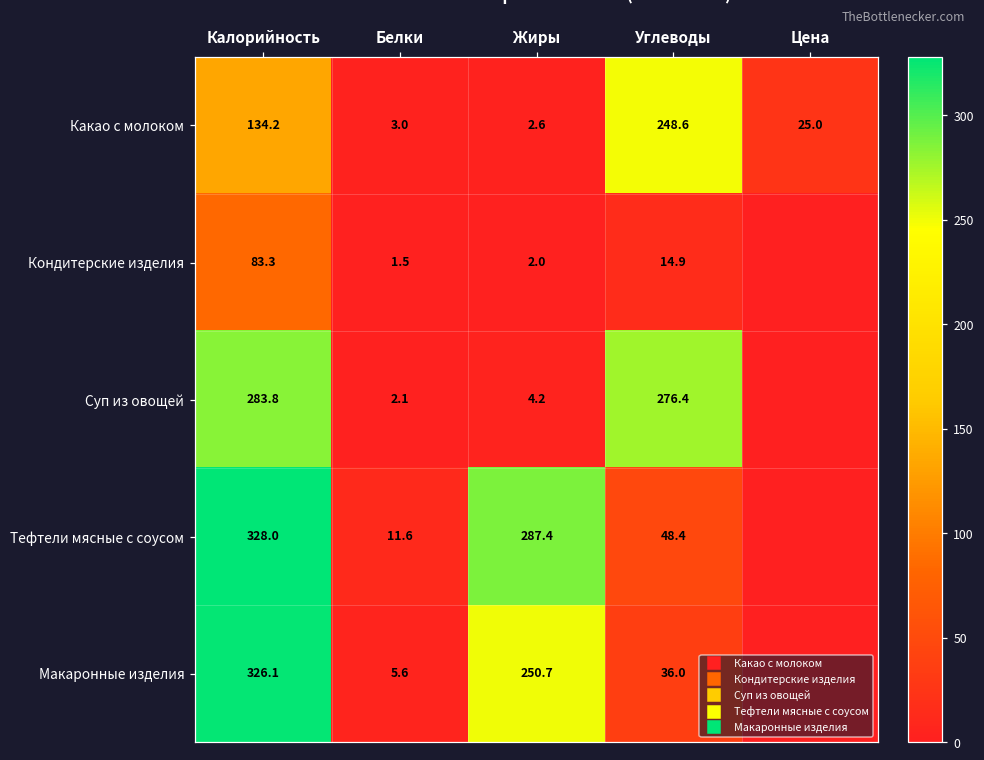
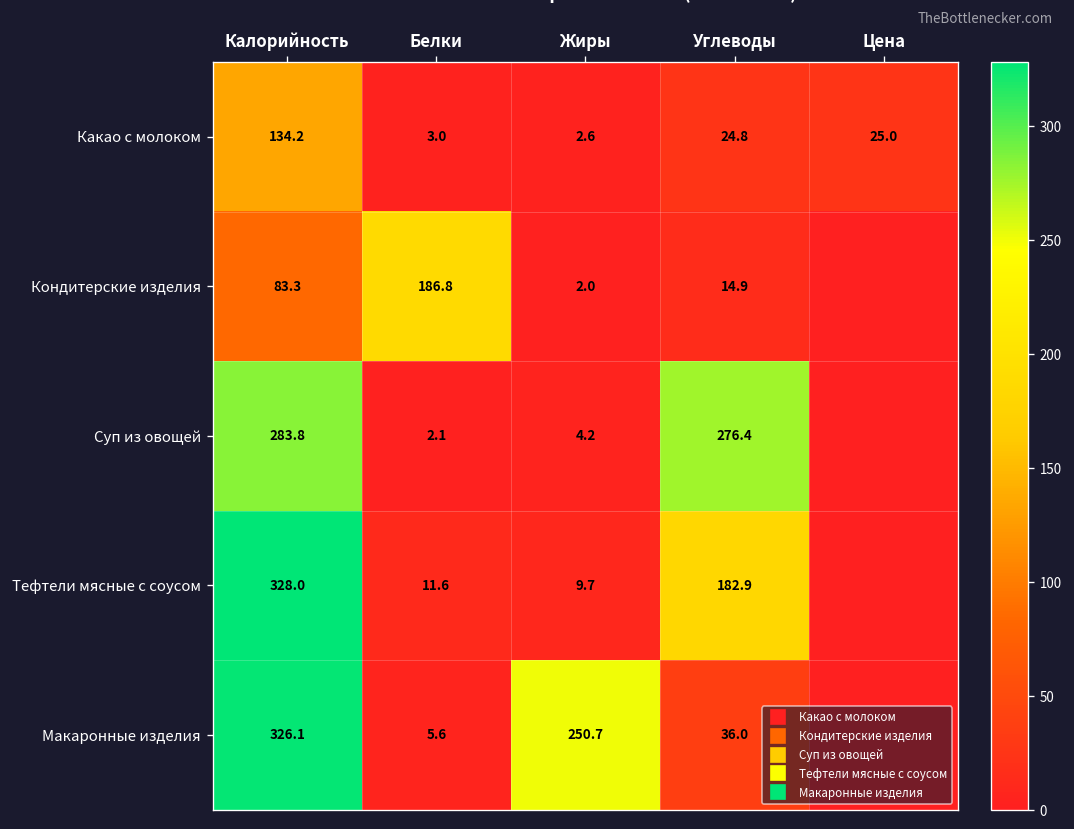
  {
    "Какао с молоком": {
      "Калорийность": 134.2,
      "Белки": 3.0,
      "Жиры": 2.6,
-     "Углеводы": 248.6,
+     "Углеводы": 24.8,
      "Цена": 25.0
    },
    "Кондитерские изделия": {
      "Калорийность": 83.3,
-     "Белки": 1.5,
+     "Белки": 186.8,
      "Жиры": 2.0,
      "Углеводы": 14.9
    },
    "Суп из овощей": {
      "Калорийность": 283.8,
      "Белки": 2.1,
      "Жиры": 4.2,
      "Углеводы": 276.4
    },
    "Тефтели мясные с соусом": {
      "Калорийность": 328.0,
      "Белки": 11.6,
-     "Жиры": 287.4,
-     "Углеводы": 48.4
+     "Жиры": 9.7,
+     "Углеводы": 182.9
    },
    "Макаронные изделия": {
      "Калорийность": 326.1,
      "Белки": 5.6,
      "Жиры": 250.7,
      "Углеводы": 36.0
    }
  }
